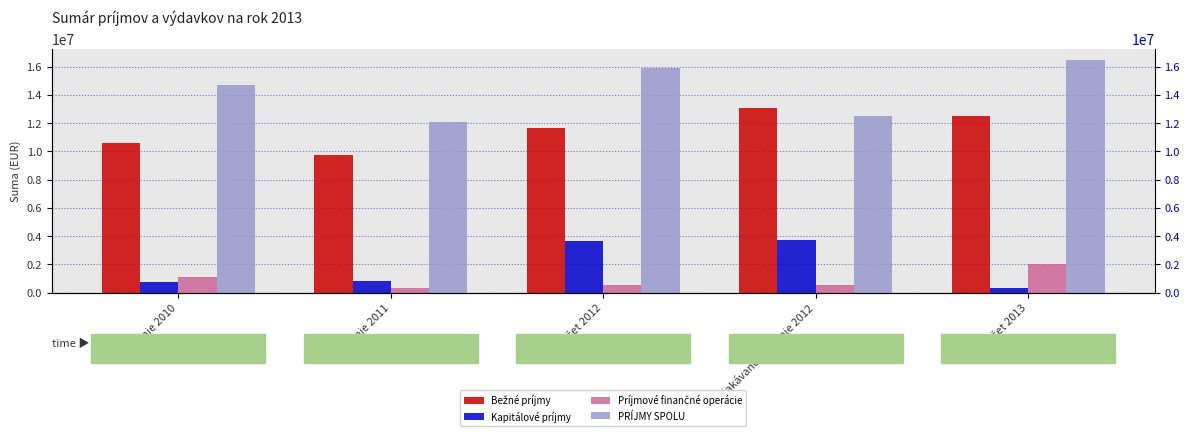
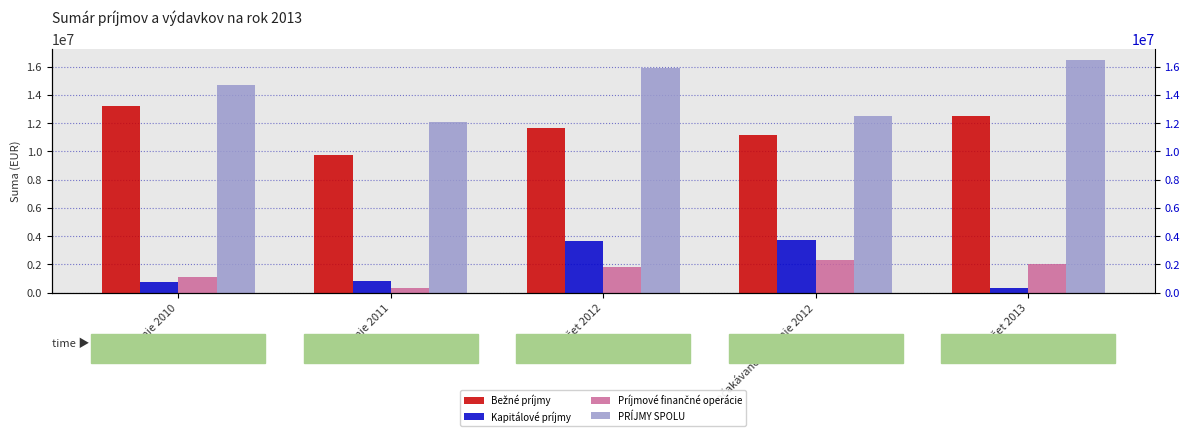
  {
    "Bežné príjmy": {
-     "plnenie 2010": 10600000,
+     "plnenie 2010": 13200000,
      "plnenie 2011": 9800000,
      "rozpočet 2012": 11700000,
-     "očakávané čerpanie 2012": 13100000,
+     "očakávané čerpanie 2012": 11200000,
      "rozpočet 2013": 12500000
    },
    "Kapitálové príjmy": {
      "plnenie 2010": 800000,
      "plnenie 2011": 800000,
      "rozpočet 2012": 3600000,
      "očakávané čerpanie 2012": 3700000,
      "rozpočet 2013": 300000
    },
    "Príjmové finančné operácie": {
      "plnenie 2010": 1100000,
      "plnenie 2011": 400000,
-     "rozpočet 2012": 600000,
-     "očakávané čerpanie 2012": 600000,
+     "rozpočet 2012": 1800000,
+     "očakávané čerpanie 2012": 2300000,
      "rozpočet 2013": 2000000
    },
    "PRÍJMY SPOLU": {
      "plnenie 2010": 14700000,
      "plnenie 2011": 12100000,
      "rozpočet 2012": 15900000,
      "očakávané čerpanie 2012": 12500000,
      "rozpočet 2013": 16500000
    }
  }
